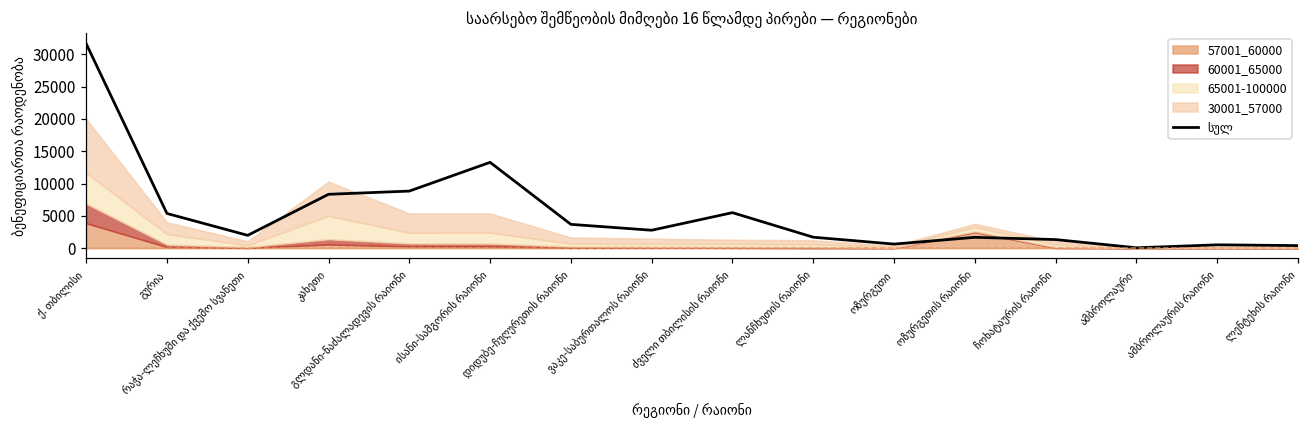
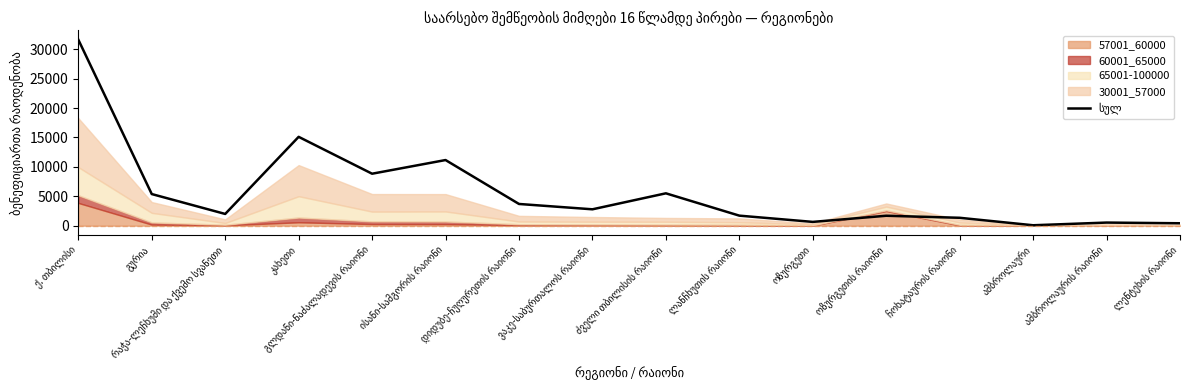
  {
    "სულ": {
      "ქ. თბილისი": 32000,
      "გურია": 5000,
      "რაჭა-ლეჩხუმი და ქვემო სვანეთი": 2000,
-     "კახეთი": 8000,
+     "კახეთი": 15000,
      "გლდანი-ნაძალადევის რაიონი": 9000,
-     "ისანი-სამგორის რაიონი": 13000,
+     "ისანი-სამგორის რაიონი": 11000,
      "დიდუბე-ჩუღურეთის რაიონი": 4000,
      "ვაკე-საბურთალოს რაიონი": 3000,
      "ძველი თბილისის რაიონი": 6000,
      "ლანჩხუთის რაიონი": 2000,
      "ოზურგეთის რაიონი": 2000
    },
    "57001_60000": {
      "ქ. თბილისი": 4000,
      "კახეთი": 1000
    },
    "60001_65000": {
-     "ქ. თბილისი": 3000,
+     "ქ. თბილისი": 1000,
      "კახეთი": 1000,
      "გლდანი-ნაძალადევის რაიონი": 0,
      "ისანი-სამგორის რაიონი": 0
    }
  }
